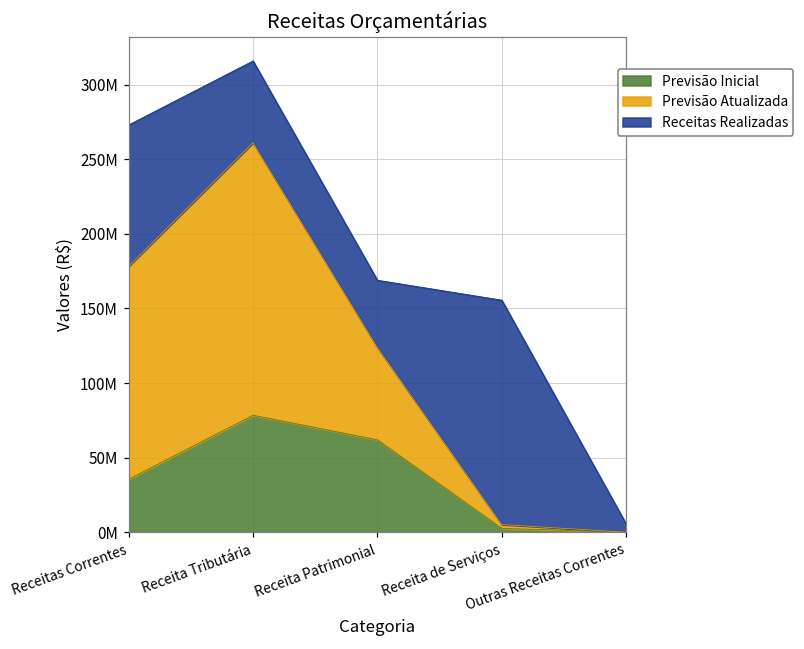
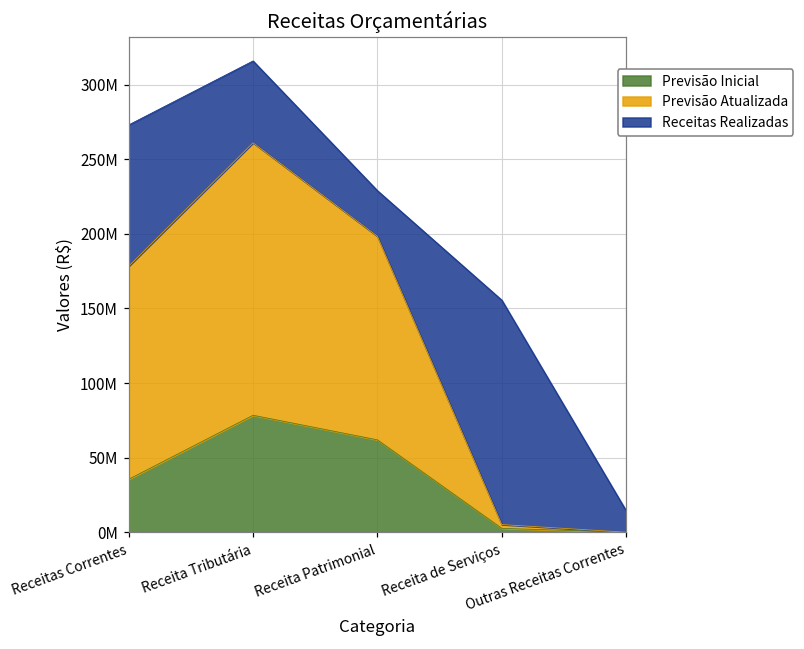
  {
    "Previsão Inicial": {
      "Receitas Correntes": 35000000,
      "Receita Tributária": 78000000,
      "Receita Patrimonial": 62000000,
      "Receita de Serviços": 3000000
    },
    "Previsão Atualizada": {
      "Receitas Correntes": 143000000,
      "Receita Tributária": 183000000,
-     "Receita Patrimonial": 62000000,
+     "Receita Patrimonial": 136000000,
      "Receita de Serviços": 3000000
    },
    "Receitas Realizadas": {
      "Receitas Correntes": 95000000,
      "Receita Tributária": 55000000,
-     "Receita Patrimonial": 45000000,
+     "Receita Patrimonial": 31000000,
      "Receita de Serviços": 150000000,
-     "Outras Receitas Correntes": 6000000
+     "Outras Receitas Correntes": 14000000
    }
  }
